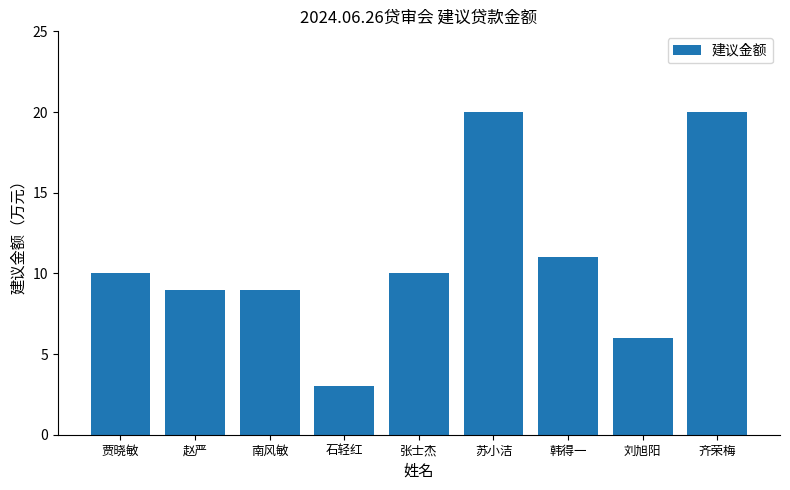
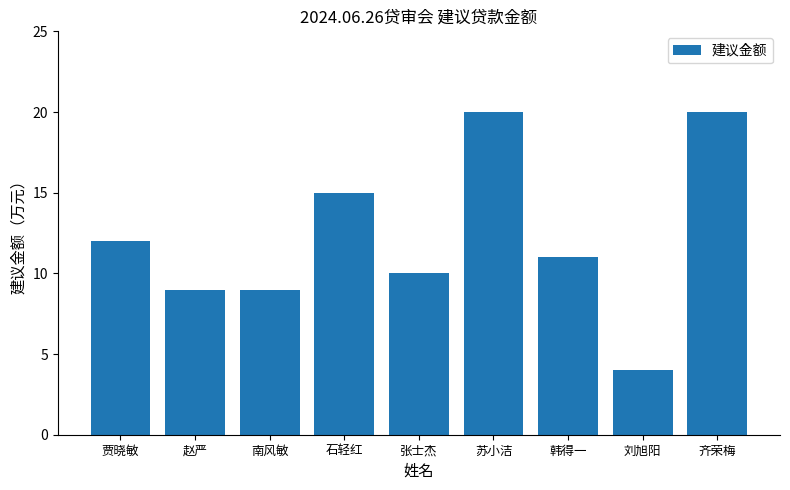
  {
-   "贾晓敏": 10,
+   "贾晓敏": 12,
    "赵严": 9,
    "南风敏": 9,
-   "石轻红": 3,
+   "石轻红": 15,
    "张士杰": 10,
    "苏小洁": 20,
    "韩得一": 11,
-   "刘旭阳": 6,
+   "刘旭阳": 4,
    "齐荣梅": 20
  }
